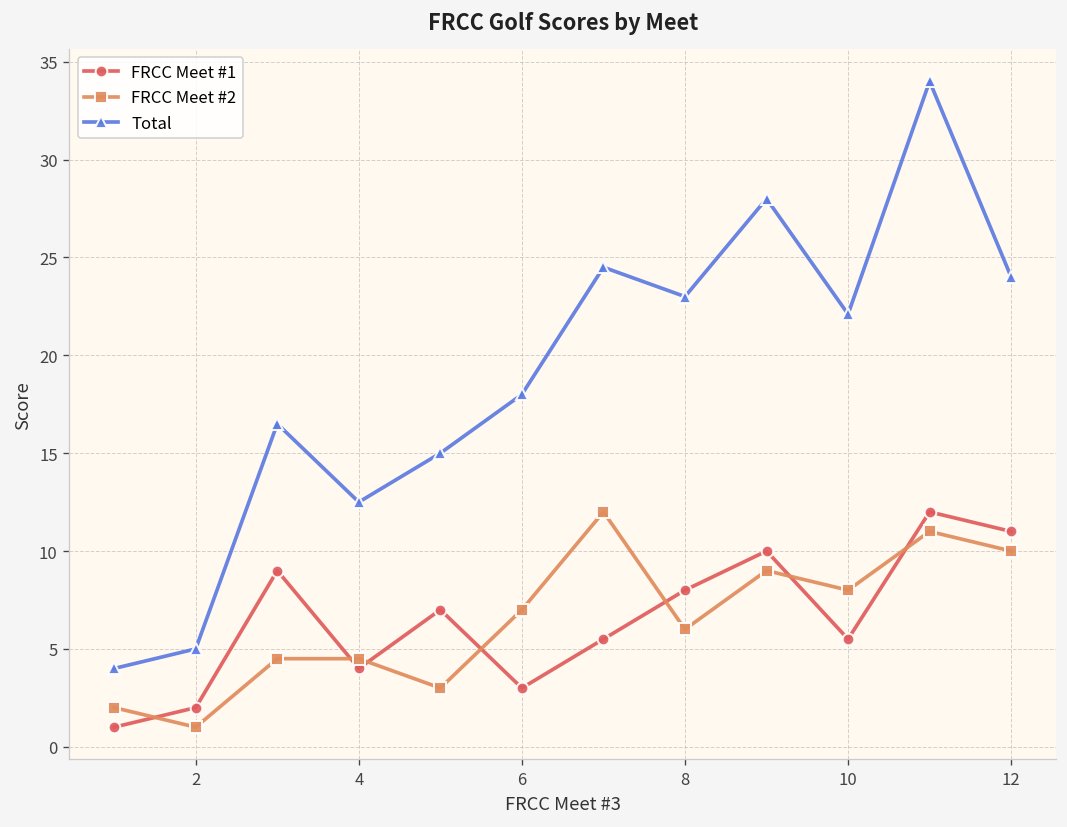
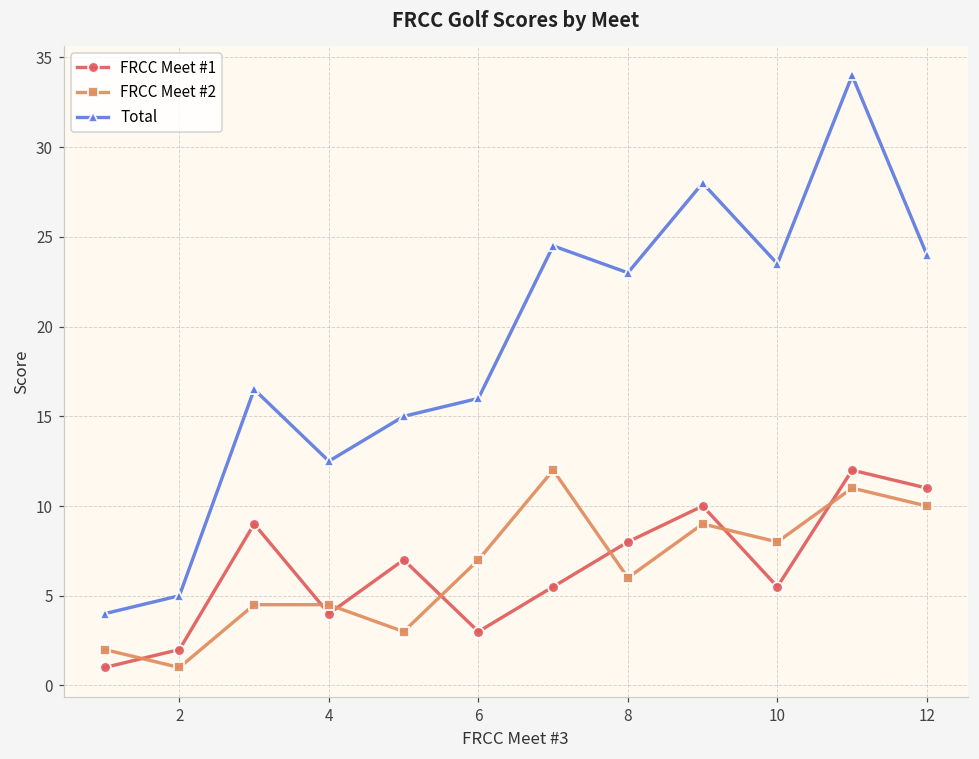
  {
    "Total": {
      "2": 5.0,
      "4": 12.5,
-     "6": 18,
+     "6": 16,
      "8": 23.0,
-     "10": 22.1,
+     "10": 23.5,
      "12": 24.0
    }
  }
